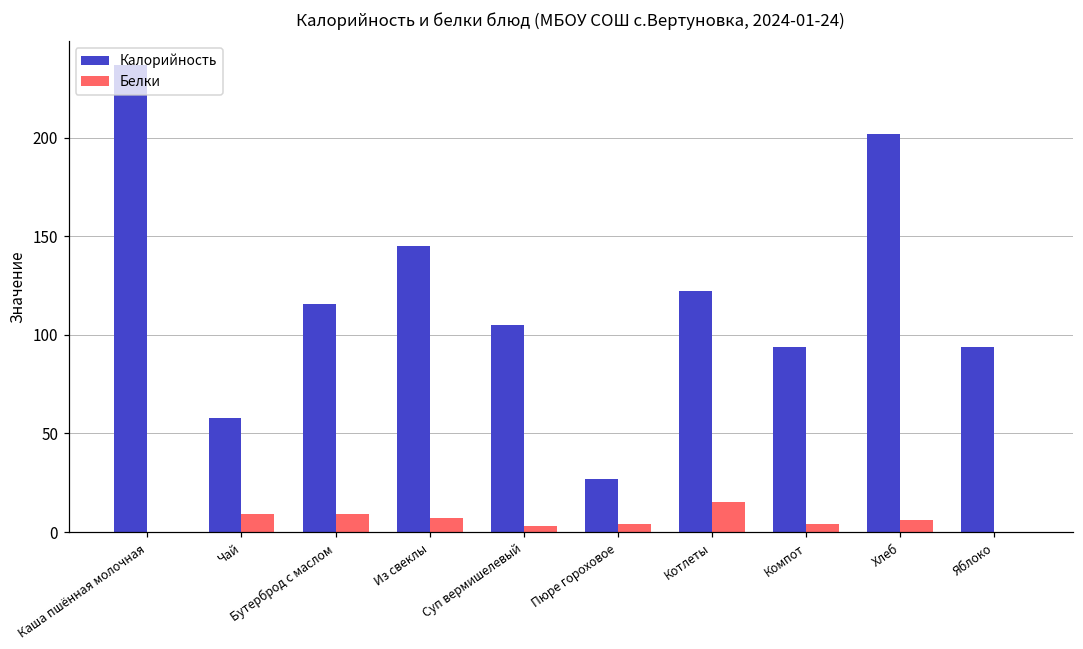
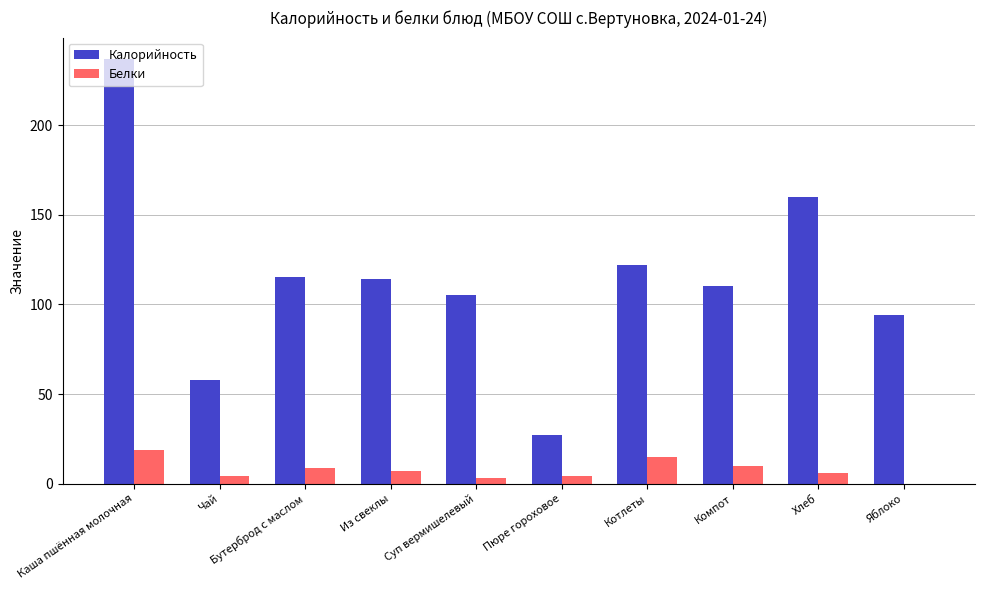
  {
    "Калорийность": {
      "Чай": 58,
      "Бутерброд с маслом": 115,
-     "Из свеклы": 145,
+     "Из свеклы": 114,
      "Суп вермишелевый": 105,
      "Пюре гороховое": 27,
      "Котлеты": 122,
-     "Компот": 94,
-     "Хлеб": 202,
+     "Компот": 110,
+     "Хлеб": 160,
      "Яблоко": 94
    },
    "Белки": {
-     "Каша пшённая молочная": 0,
-     "Чай": 9,
+     "Каша пшённая молочная": 19,
+     "Чай": 4,
      "Бутерброд с маслом": 9,
      "Из свеклы": 7,
      "Суп вермишелевый": 3,
      "Пюре гороховое": 4,
      "Котлеты": 15,
-     "Компот": 4,
+     "Компот": 10,
      "Хлеб": 6,
      "Яблоко": 0
    }
  }
